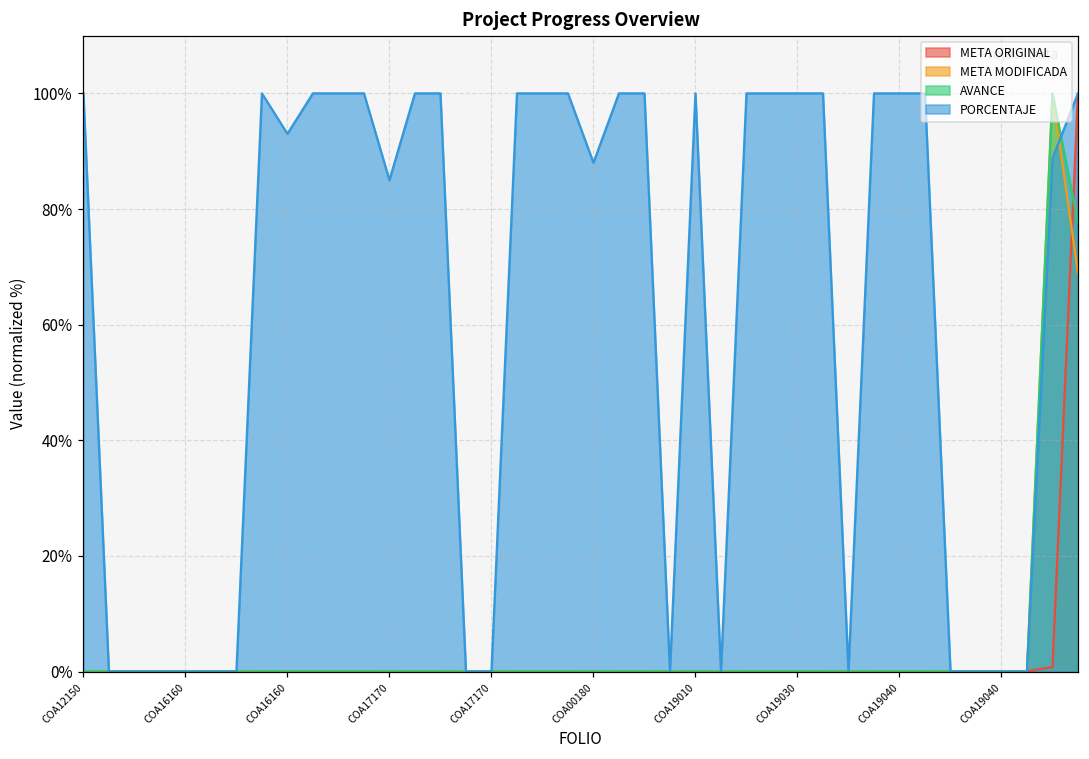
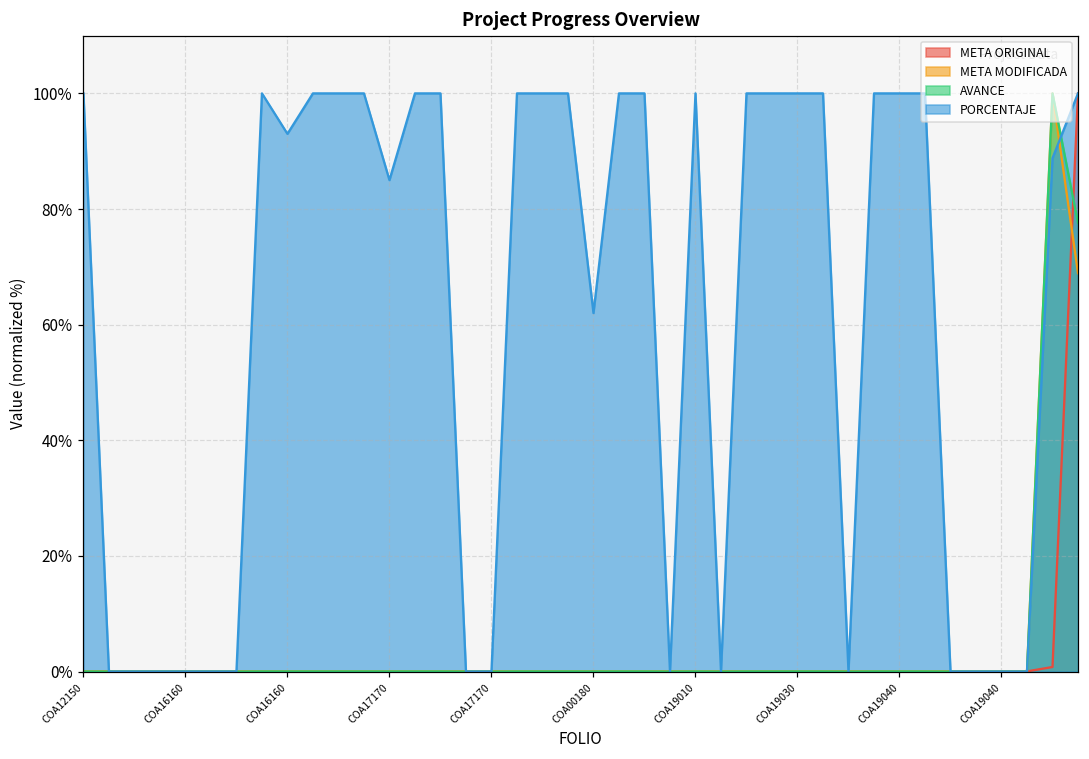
  {
    "PORCENTAJE": {
      "COA12150": "100%",
-     "COA00180": "88%",
+     "COA00180": "62%",
      "COA19010": "100%",
      "COA19030": "100%"
    }
  }
